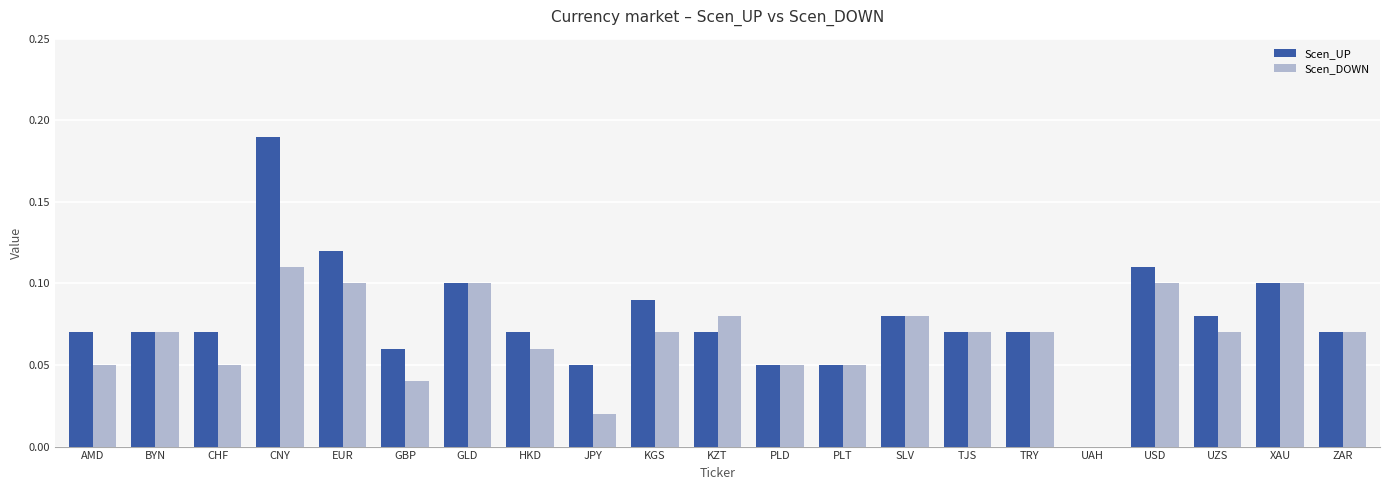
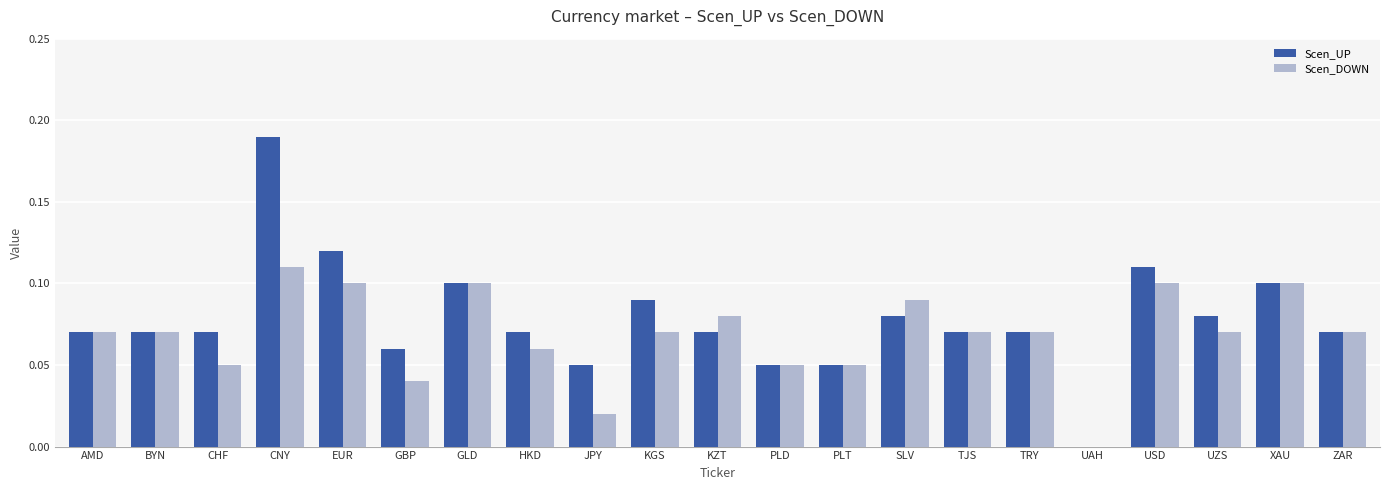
  {
    "Scen_UP": {
      "AMD": 0.07,
      "BYN": 0.07,
      "CHF": 0.07,
      "CNY": 0.19,
      "EUR": 0.12,
      "GBP": 0.06,
      "GLD": 0.10,
      "HKD": 0.07,
      "JPY": 0.05,
      "KGS": 0.09,
      "KZT": 0.07,
      "PLD": 0.05,
      "PLT": 0.05,
      "SLV": 0.08,
      "TJS": 0.07,
      "TRY": 0.07,
      "UAH": 0.00,
      "USD": 0.11,
      "UZS": 0.08,
      "XAU": 0.10,
      "ZAR": 0.07
    },
    "Scen_DOWN": {
-     "AMD": 0.05,
+     "AMD": 0.07,
      "BYN": 0.07,
      "CHF": 0.05,
      "CNY": 0.11,
      "EUR": 0.10,
      "GBP": 0.04,
      "GLD": 0.10,
      "HKD": 0.06,
      "JPY": 0.02,
      "KGS": 0.07,
      "KZT": 0.08,
      "PLD": 0.05,
      "PLT": 0.05,
-     "SLV": 0.08,
+     "SLV": 0.09,
      "TJS": 0.07,
      "TRY": 0.07,
      "UAH": 0.00,
      "USD": 0.10,
      "UZS": 0.07,
      "XAU": 0.10,
      "ZAR": 0.07
    }
  }
